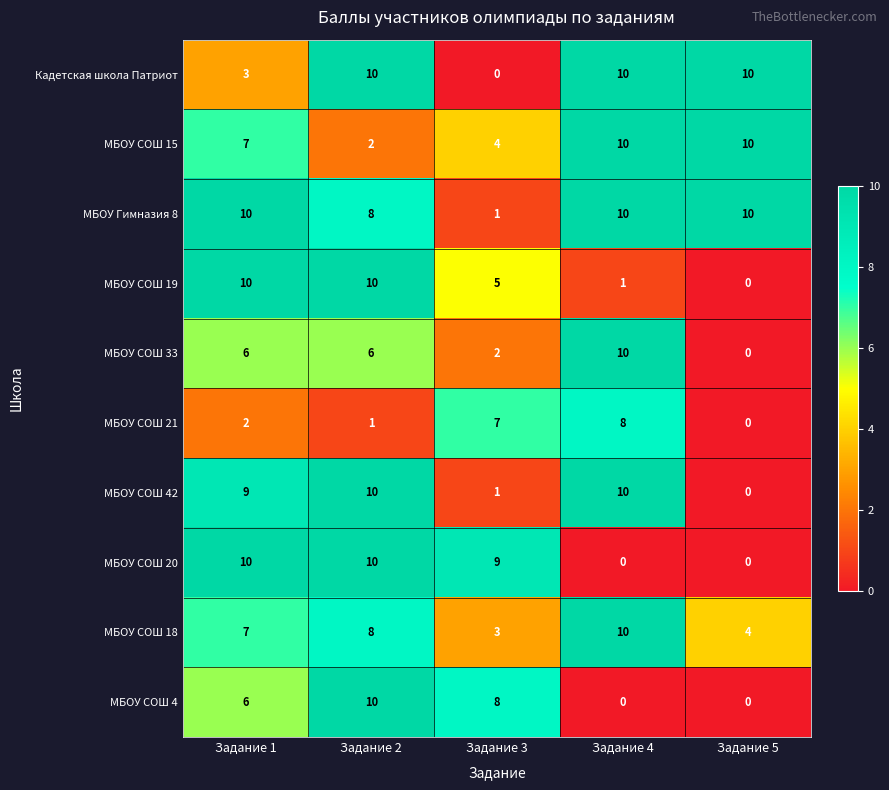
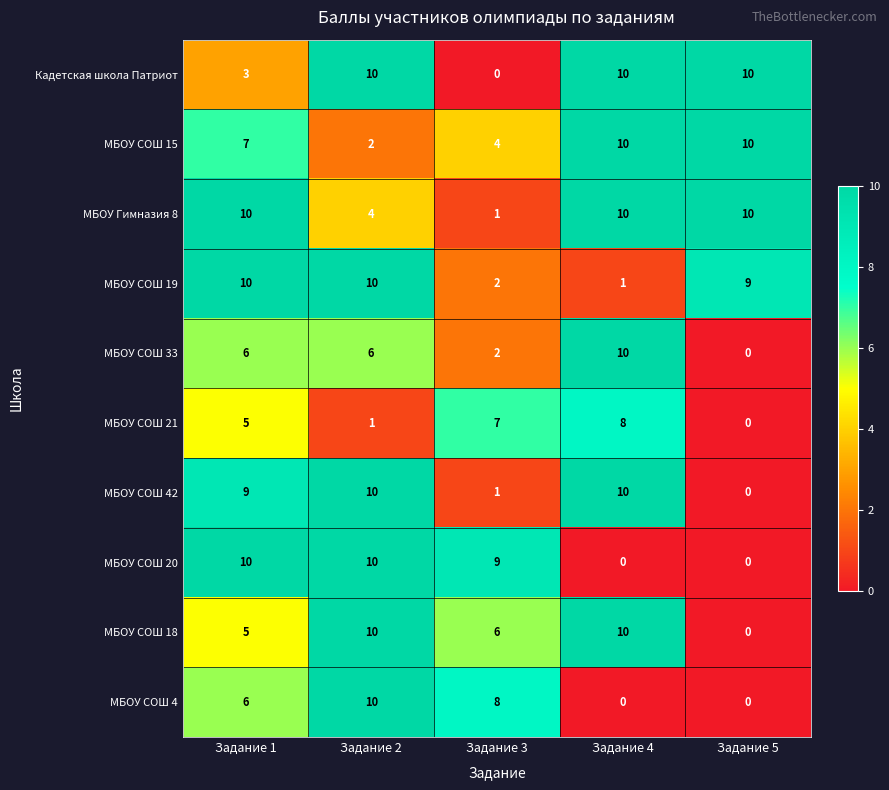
  {
    "Кадетская школа Патриот": {
      "Задание 1": 3,
      "Задание 2": 10,
      "Задание 3": 0,
      "Задание 4": 10,
      "Задание 5": 10
    },
    "МБОУ СОШ 15": {
      "Задание 1": 7,
      "Задание 2": 2,
      "Задание 3": 4,
      "Задание 4": 10,
      "Задание 5": 10
    },
    "МБОУ Гимназия 8": {
      "Задание 1": 10,
-     "Задание 2": 8,
+     "Задание 2": 4,
      "Задание 3": 1,
      "Задание 4": 10,
      "Задание 5": 10
    },
    "МБОУ СОШ 19": {
      "Задание 1": 10,
      "Задание 2": 10,
-     "Задание 3": 5,
+     "Задание 3": 2,
      "Задание 4": 1,
-     "Задание 5": 0
+     "Задание 5": 9
    },
    "МБОУ СОШ 33": {
      "Задание 1": 6,
      "Задание 2": 6,
      "Задание 3": 2,
      "Задание 4": 10,
      "Задание 5": 0
    },
    "МБОУ СОШ 21": {
-     "Задание 1": 2,
+     "Задание 1": 5,
      "Задание 2": 1,
      "Задание 3": 7,
      "Задание 4": 8,
      "Задание 5": 0
    },
    "МБОУ СОШ 42": {
      "Задание 1": 9,
      "Задание 2": 10,
      "Задание 3": 1,
      "Задание 4": 10,
      "Задание 5": 0
    },
    "МБОУ СОШ 20": {
      "Задание 1": 10,
      "Задание 2": 10,
      "Задание 3": 9,
      "Задание 4": 0,
      "Задание 5": 0
    },
    "МБОУ СОШ 18": {
-     "Задание 1": 7,
-     "Задание 2": 8,
-     "Задание 3": 3,
+     "Задание 1": 5,
+     "Задание 2": 10,
+     "Задание 3": 6,
      "Задание 4": 10,
-     "Задание 5": 4
+     "Задание 5": 0
    },
    "МБОУ СОШ 4": {
      "Задание 1": 6,
      "Задание 2": 10,
      "Задание 3": 8,
      "Задание 4": 0,
      "Задание 5": 0
    }
  }
